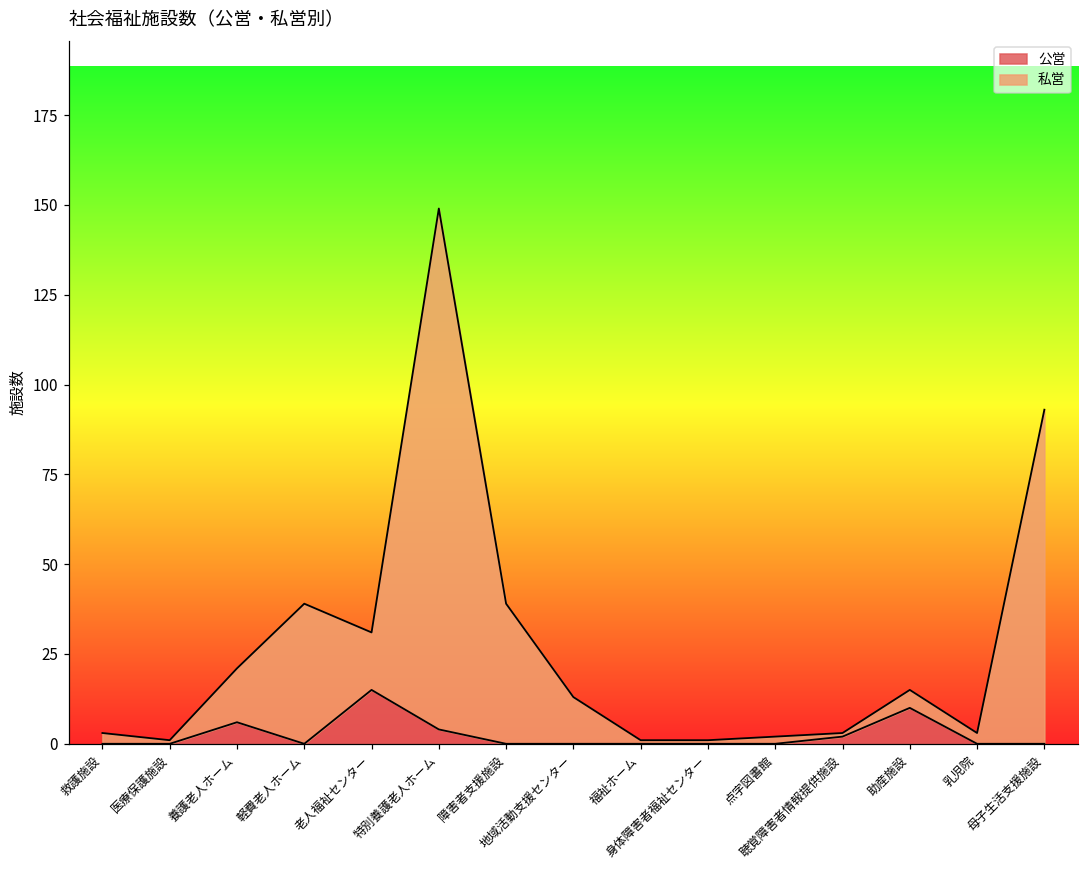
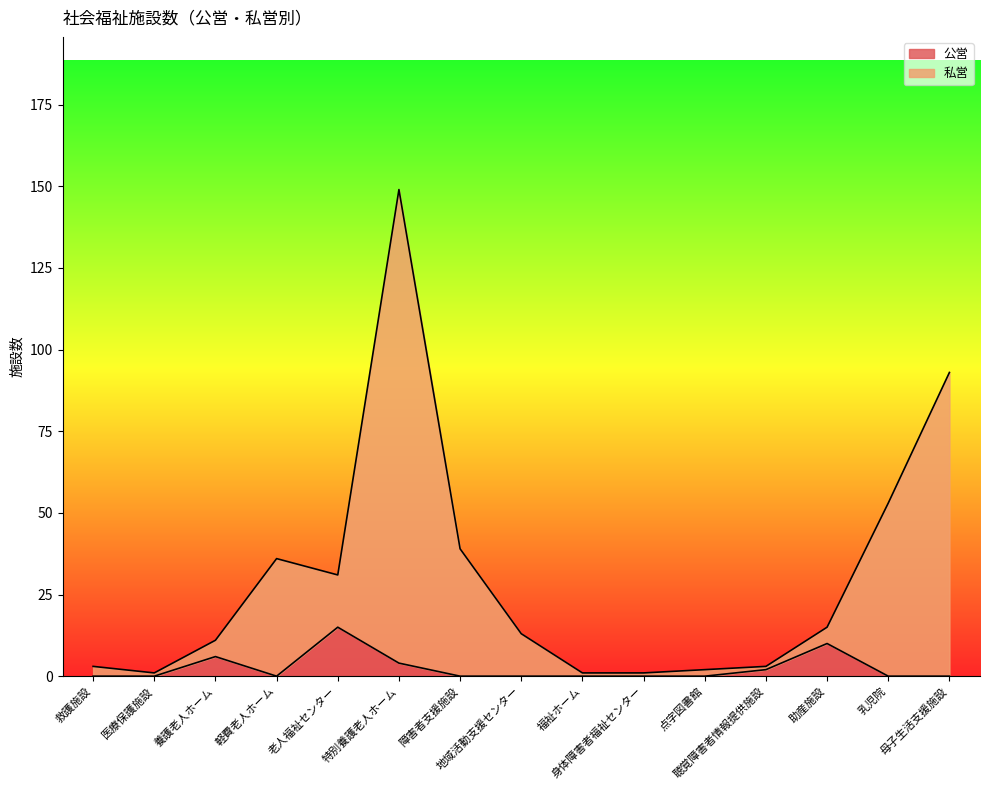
  {
    "公営": {
      "救護施設": 0,
      "医療保護施設": 0,
      "養護老人ホーム": 6,
      "軽費老人ホーム": 0,
      "老人福祉センター": 15,
      "特別養護老人ホーム": 4,
      "障害者支援施設": 0,
      "地域活動支援センター": 0,
      "福祉ホーム": 0,
      "身体障害者福祉センター": 0,
      "点字図書館": 0,
      "聴覚障害者情報提供施設": 2,
      "助産施設": 10,
      "乳児院": 0,
      "母子生活支援施設": 0
    },
    "私営": {
      "救護施設": 3,
      "医療保護施設": 1,
-     "養護老人ホーム": 15,
-     "軽費老人ホーム": 39,
+     "養護老人ホーム": 5,
+     "軽費老人ホーム": 36,
      "老人福祉センター": 16,
      "特別養護老人ホーム": 145,
      "障害者支援施設": 39,
      "地域活動支援センター": 13,
      "福祉ホーム": 1,
      "身体障害者福祉センター": 1,
      "点字図書館": 2,
      "聴覚障害者情報提供施設": 1,
      "助産施設": 5,
-     "乳児院": 3,
+     "乳児院": 53,
      "母子生活支援施設": 93
    }
  }
